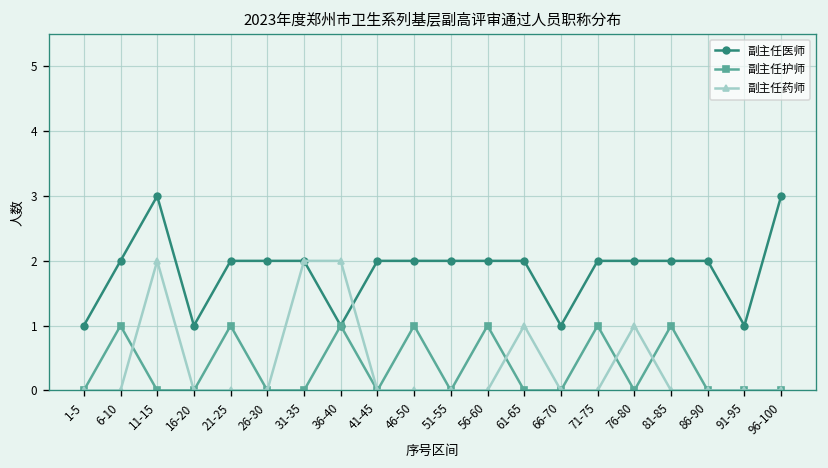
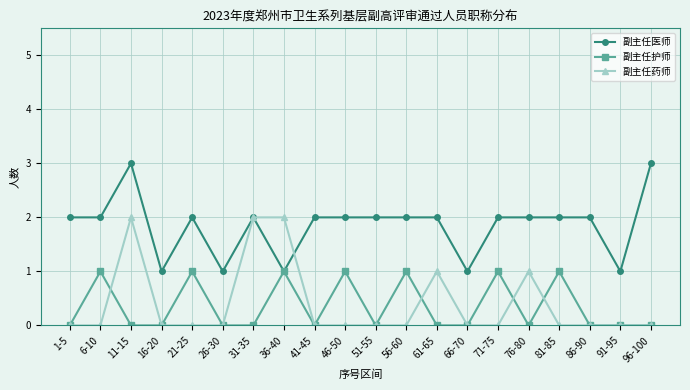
  {
    "副主任医师": {
-     "1-5": 1,
+     "1-5": 2,
      "6-10": 2,
      "11-15": 3,
      "16-20": 1,
      "21-25": 2,
-     "26-30": 2,
+     "26-30": 1,
      "41-45": 2,
      "46-50": 2,
      "51-55": 2,
      "56-60": 2,
      "61-65": 2,
      "66-70": 1,
      "71-75": 2,
      "76-80": 2,
      "81-85": 2,
      "86-90": 2,
      "91-95": 1,
      "96-100": 3
    },
    "副主任护师": {
      "6-10": 1,
      "11-15": 0,
      "21-25": 1,
      "31-35": 0,
      "46-50": 1,
      "56-60": 1,
      "61-65": 0,
      "71-75": 1,
      "76-80": 0,
      "81-85": 1
    },
    "副主任药师": {
      "6-10": 0,
      "11-15": 2,
      "21-25": 0,
      "36-40": 2,
      "46-50": 0,
      "56-60": 0,
      "61-65": 1,
      "71-75": 0,
      "76-80": 1,
      "81-85": 0
    }
  }
